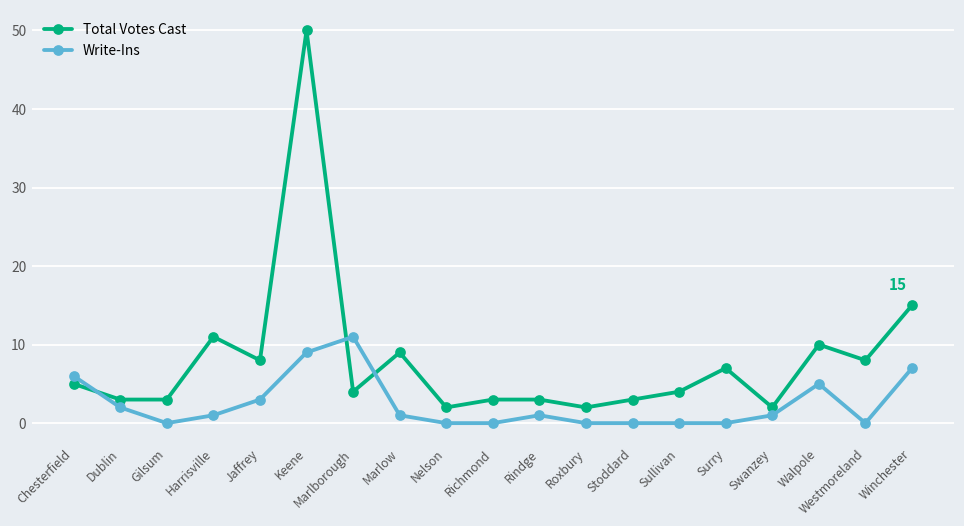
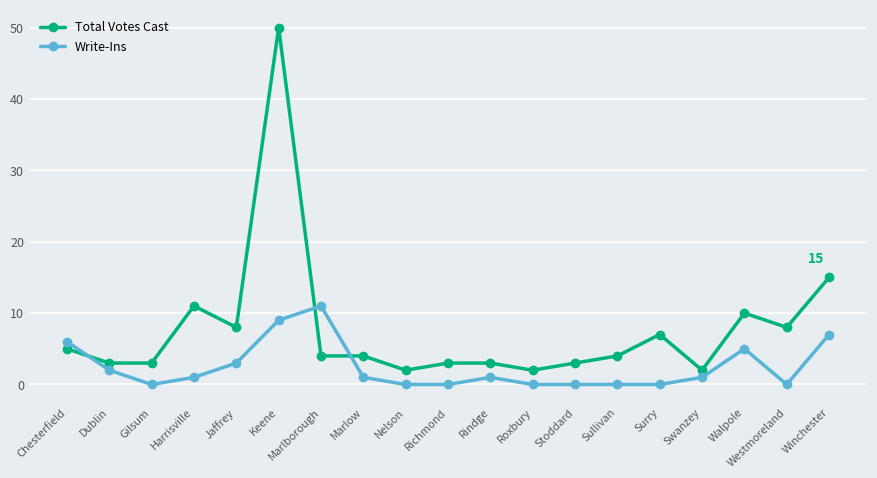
  {
    "Total Votes Cast": {
      "Chesterfield": 5,
      "Dublin": 3,
      "Gilsum": 3,
      "Harrisville": 11,
      "Jaffrey": 8,
      "Keene": 50,
      "Marlborough": 4,
-     "Marlow": 9,
+     "Marlow": 4,
      "Nelson": 2,
      "Richmond": 3,
      "Rindge": 3,
      "Roxbury": 2,
      "Stoddard": 3,
      "Sullivan": 4,
      "Surry": 7,
      "Swanzey": 2,
      "Walpole": 10,
      "Westmoreland": 8
    },
    "Write-Ins": {
      "Chesterfield": 6,
      "Dublin": 2,
      "Gilsum": 0,
      "Harrisville": 1,
      "Jaffrey": 3,
      "Keene": 9,
      "Marlborough": 11,
      "Marlow": 1,
      "Nelson": 0,
      "Richmond": 0,
      "Rindge": 1,
      "Roxbury": 0,
      "Stoddard": 0,
      "Sullivan": 0,
      "Surry": 0,
      "Swanzey": 1,
      "Walpole": 5,
      "Westmoreland": 0,
      "Winchester": 7
    }
  }
